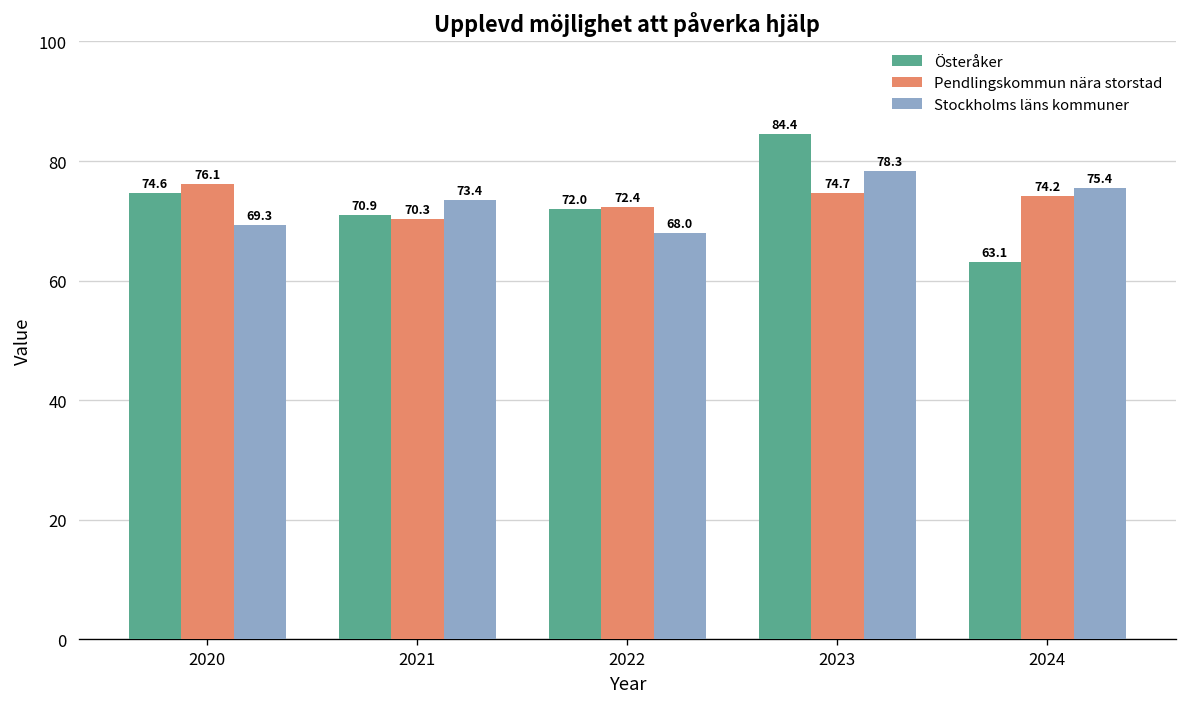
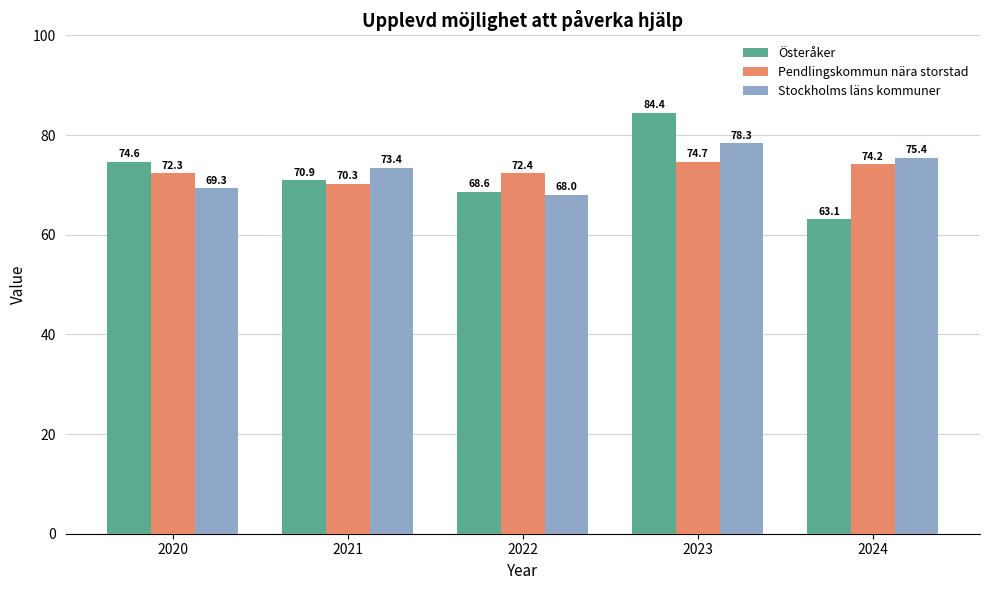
  {
    "Österåker": {
      "2020": 74.6,
      "2021": 70.9,
-     "2022": 72.0,
+     "2022": 68.6,
      "2023": 84.4,
      "2024": 63.1
    },
    "Pendlingskommun nära storstad": {
-     "2020": 76.1,
+     "2020": 72.3,
      "2021": 70.3,
      "2022": 72.4,
      "2023": 74.7,
      "2024": 74.2
    },
    "Stockholms läns kommuner": {
      "2020": 69.3,
      "2021": 73.4,
      "2022": 68.0,
      "2023": 78.3,
      "2024": 75.4
    }
  }
